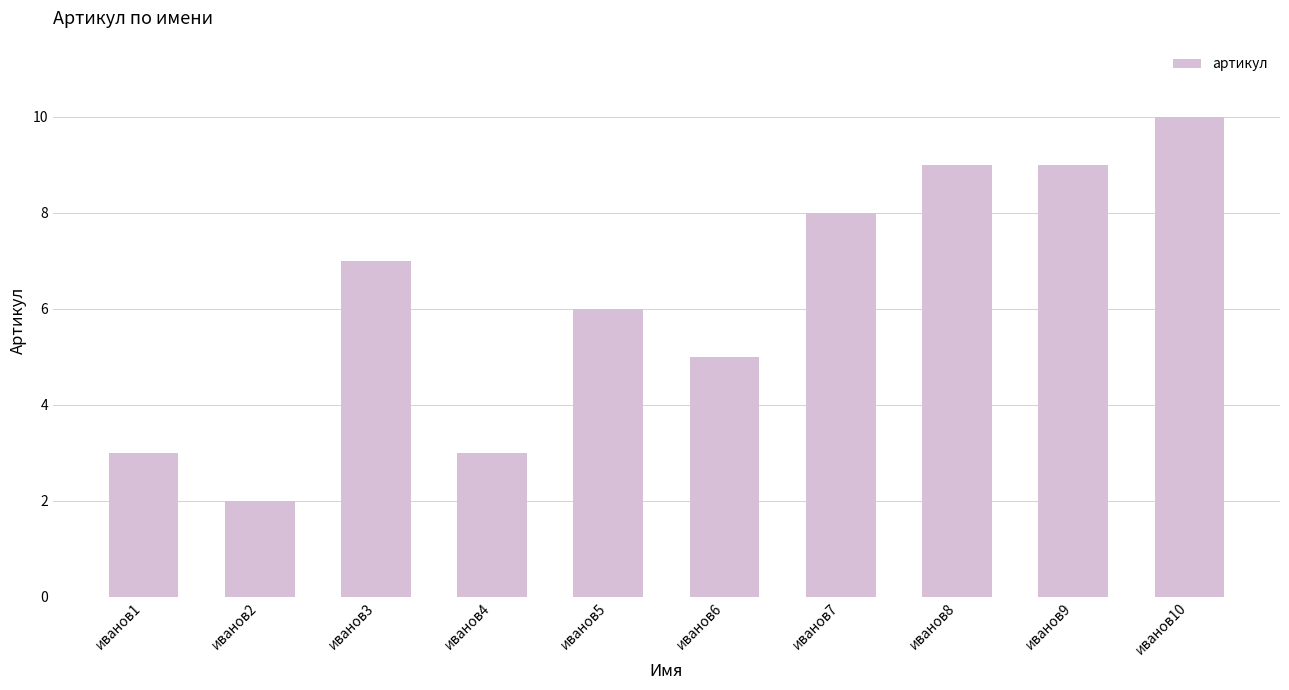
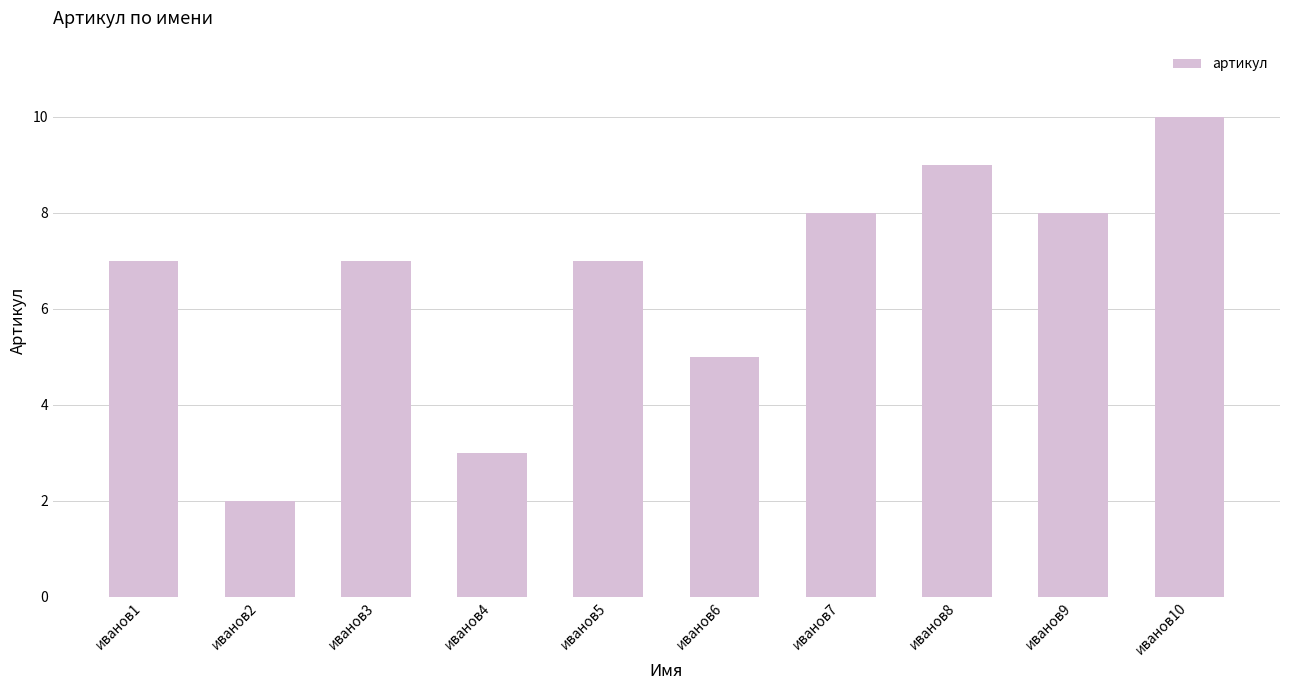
  {
-   "иванов1": 3,
+   "иванов1": 7,
    "иванов2": 2,
    "иванов3": 7,
    "иванов4": 3,
-   "иванов5": 6,
+   "иванов5": 7,
    "иванов6": 5,
    "иванов7": 8,
    "иванов8": 9,
-   "иванов9": 9,
+   "иванов9": 8,
    "иванов10": 10
  }
